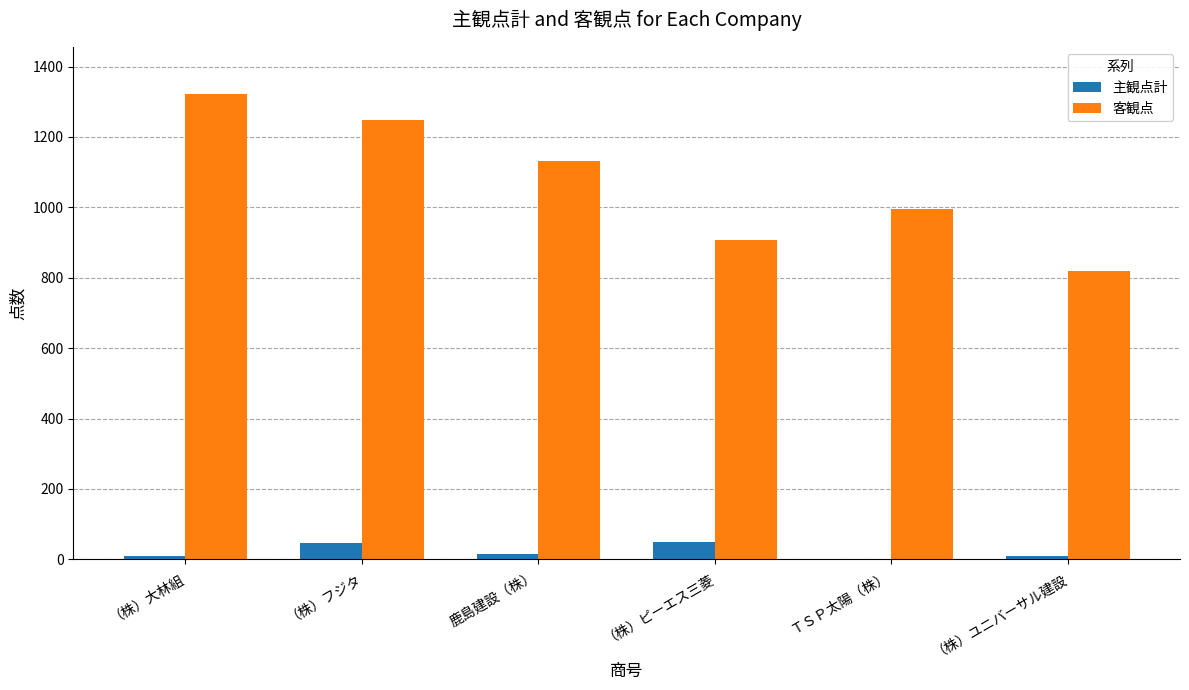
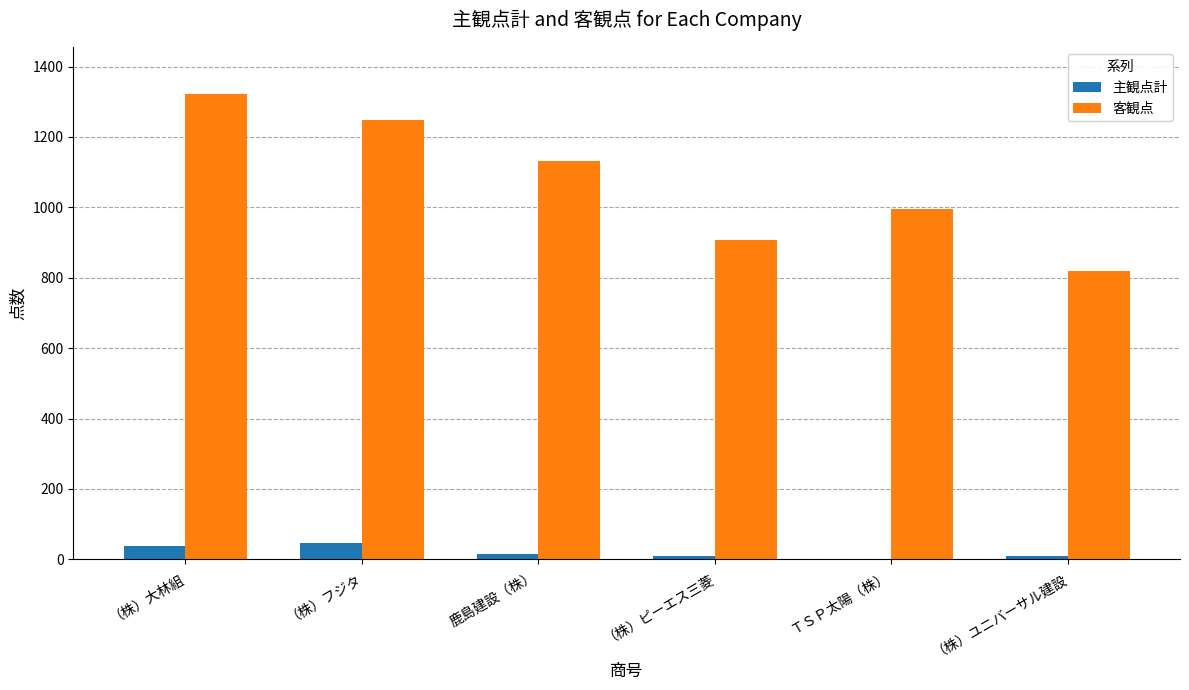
  {
    "主観点計": {
-     "（株）大林組": 10,
+     "（株）大林組": 40,
      "（株）フジタ": 50,
      "鹿島建設（株）": 20,
-     "（株）ピーエス三菱": 50,
+     "（株）ピーエス三菱": 10,
      "ＴＳＰ太陽（株）": 0,
      "（株）ユニバーサル建設": 10
    },
    "客観点": {
      "（株）大林組": 1320,
      "（株）フジタ": 1250,
      "鹿島建設（株）": 1130,
      "（株）ピーエス三菱": 910,
      "ＴＳＰ太陽（株）": 1000,
      "（株）ユニバーサル建設": 820
    }
  }
